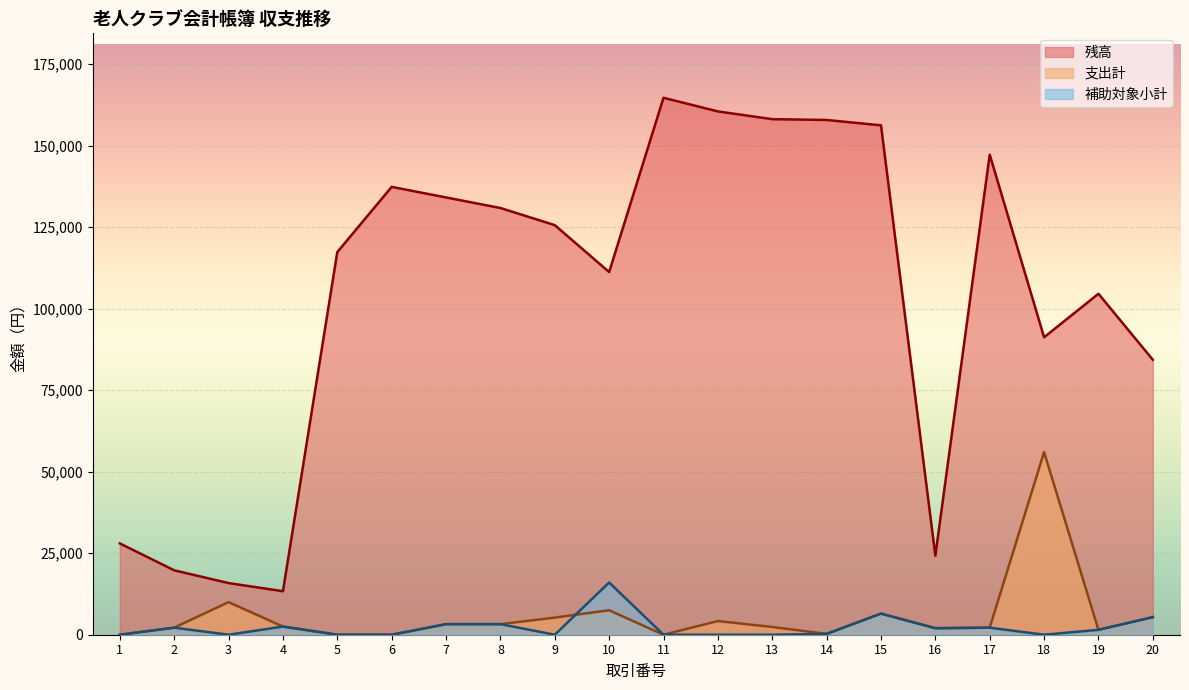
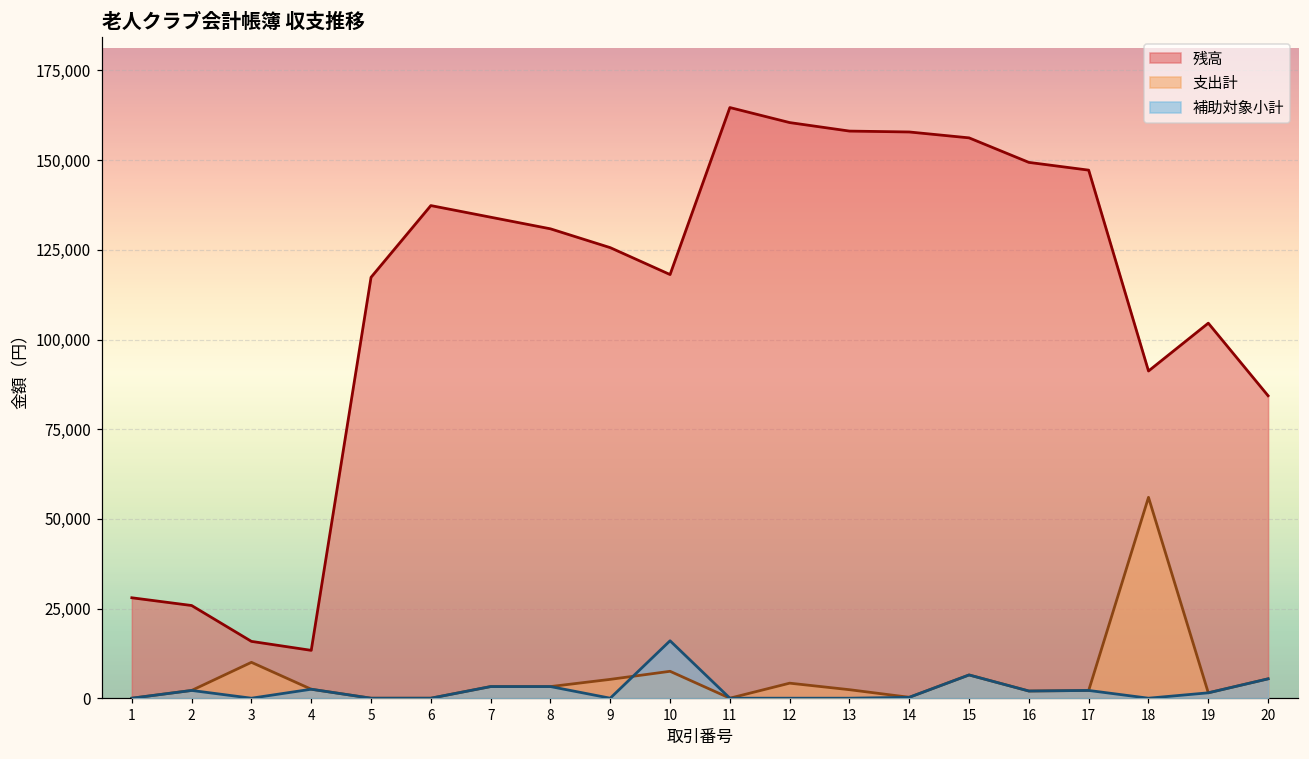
  {
    "残高": {
      "1": "28,000",
-     "2": "20,000",
+     "2": "26,000",
      "3": "16,000",
      "4": "13,000",
      "5": "117,000",
      "6": "137,000",
      "7": "134,000",
      "8": "131,000",
      "9": "126,000",
-     "10": "111,000",
+     "10": "118,000",
      "11": "165,000",
      "12": "160,000",
      "13": "158,000",
      "14": "158,000",
      "15": "156,000",
-     "16": "24,000",
+     "16": "149,000",
      "17": "147,000",
      "18": "91,000",
      "19": "105,000",
      "20": "84,000"
    },
    "支出計": {
      "3": "10,000",
      "9": "5,000",
      "10": "8,000",
      "12": "4,000",
      "13": "2,000",
      "18": "56,000"
    },
    "補助対象小計": {
      "3": "0",
      "9": "0",
      "10": "16,000",
      "12": "0",
      "13": "0",
      "18": "0"
    }
  }
